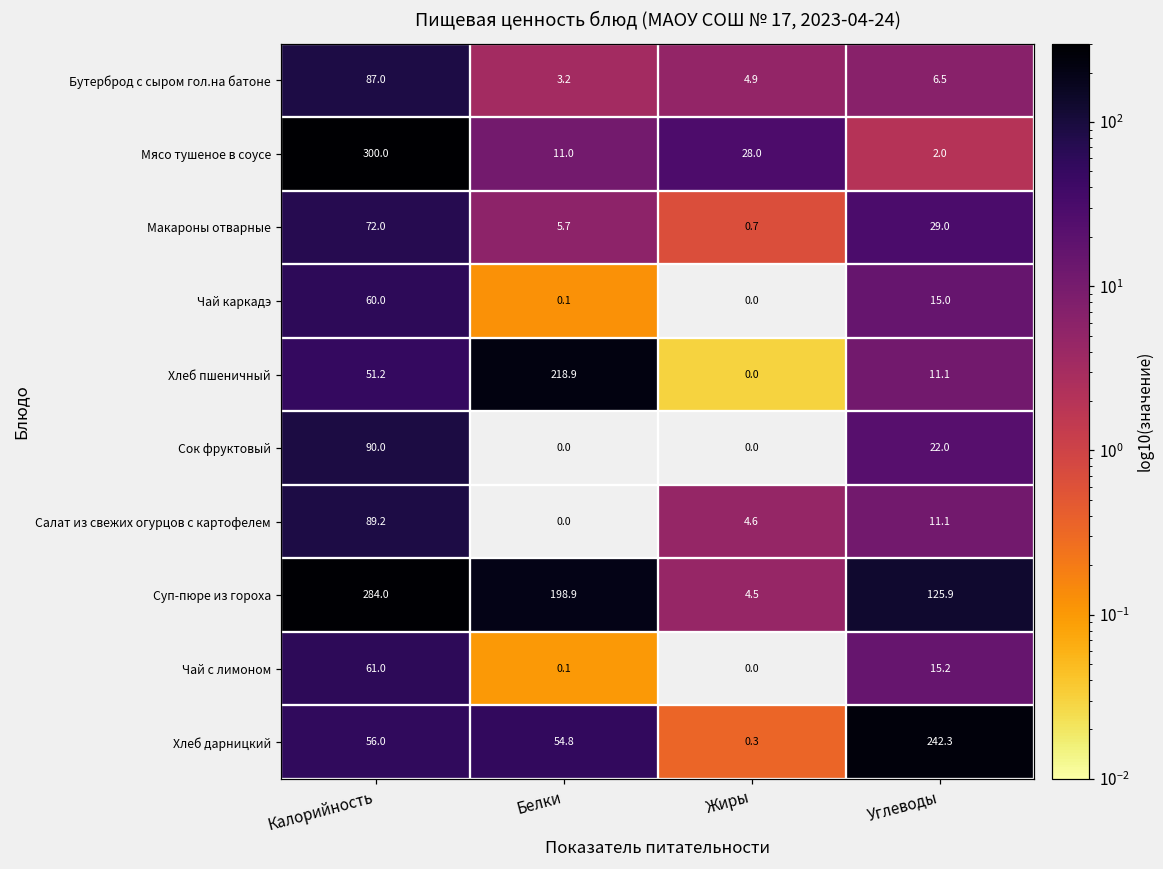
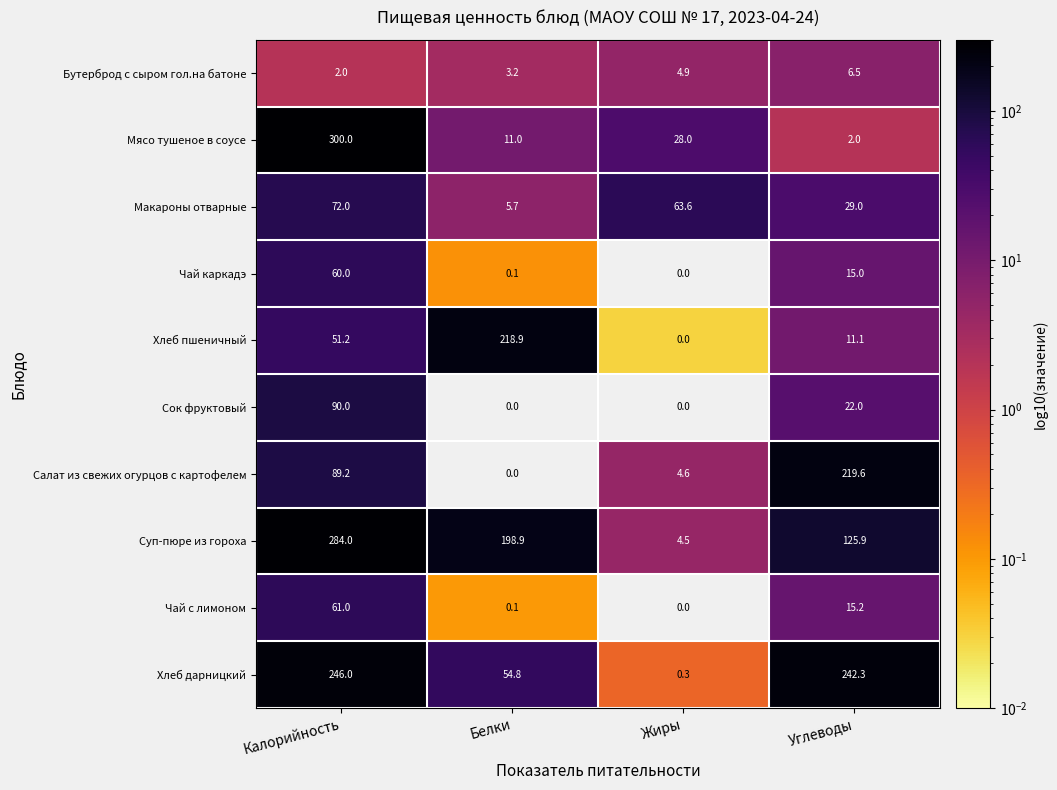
  {
    "Бутерброд с сыром гол.на батоне": {
-     "Калорийность": 87.0,
+     "Калорийность": 2.0,
      "Белки": 3.2,
      "Жиры": 4.9,
      "Углеводы": 6.5
    },
    "Мясо тушеное в соусе": {
      "Калорийность": 300.0,
      "Белки": 11.0,
      "Жиры": 28.0,
      "Углеводы": 2.0
    },
    "Макароны отварные": {
      "Калорийность": 72.0,
      "Белки": 5.7,
-     "Жиры": 0.7,
+     "Жиры": 63.6,
      "Углеводы": 29.0
    },
    "Чай каркадэ": {
      "Калорийность": 60.0,
      "Белки": 0.1,
      "Жиры": 0.0,
      "Углеводы": 15.0
    },
    "Хлеб пшеничный": {
      "Калорийность": 51.2,
      "Белки": 218.9,
      "Жиры": 0.0,
      "Углеводы": 11.1
    },
    "Сок фруктовый": {
      "Калорийность": 90.0,
      "Белки": 0.0,
      "Жиры": 0.0,
      "Углеводы": 22.0
    },
    "Салат из свежих огурцов с картофелем": {
      "Калорийность": 89.2,
      "Белки": 0.0,
      "Жиры": 4.6,
-     "Углеводы": 11.1
+     "Углеводы": 219.6
    },
    "Суп-пюре из гороха": {
      "Калорийность": 284.0,
      "Белки": 198.9,
      "Жиры": 4.5,
      "Углеводы": 125.9
    },
    "Чай с лимоном": {
      "Калорийность": 61.0,
      "Белки": 0.1,
      "Жиры": 0.0,
      "Углеводы": 15.2
    },
    "Хлеб дарницкий": {
-     "Калорийность": 56.0,
+     "Калорийность": 246.0,
      "Белки": 54.8,
      "Жиры": 0.3,
      "Углеводы": 242.3
    }
  }
